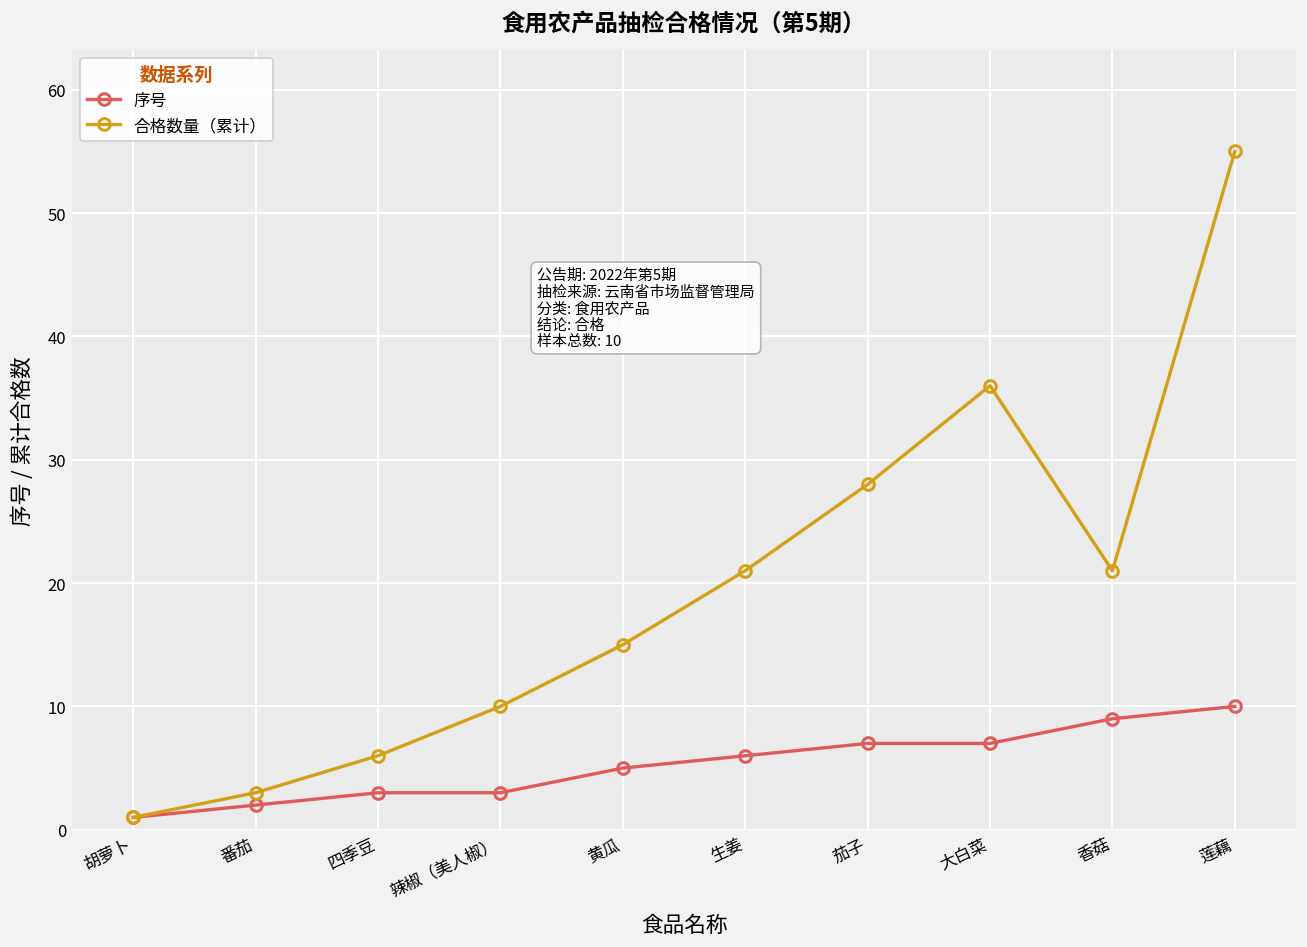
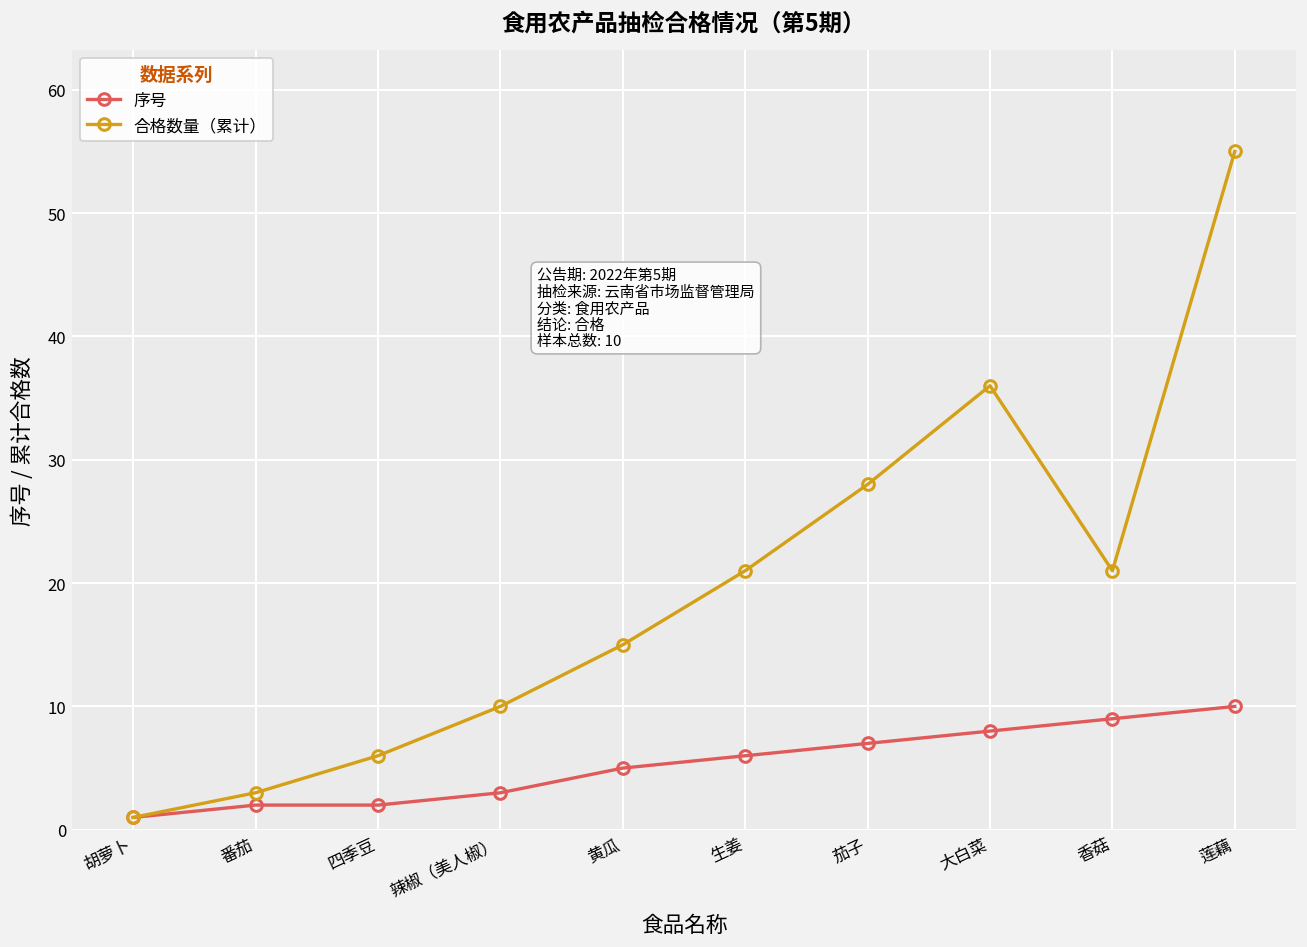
  {
    "序号": {
      "番茄": 2,
-     "四季豆": 3,
+     "四季豆": 2,
      "辣椒（美人椒）": 3,
      "黄瓜": 5,
      "生姜": 6,
      "茄子": 7,
-     "大白菜": 7,
+     "大白菜": 8,
      "香菇": 9,
      "莲藕": 10
    },
    "合格数量（累计）": {
      "番茄": 3,
      "四季豆": 6,
      "辣椒（美人椒）": 10,
      "黄瓜": 15,
      "生姜": 21,
      "茄子": 28,
      "大白菜": 36,
      "香菇": 21,
      "莲藕": 55
    }
  }
